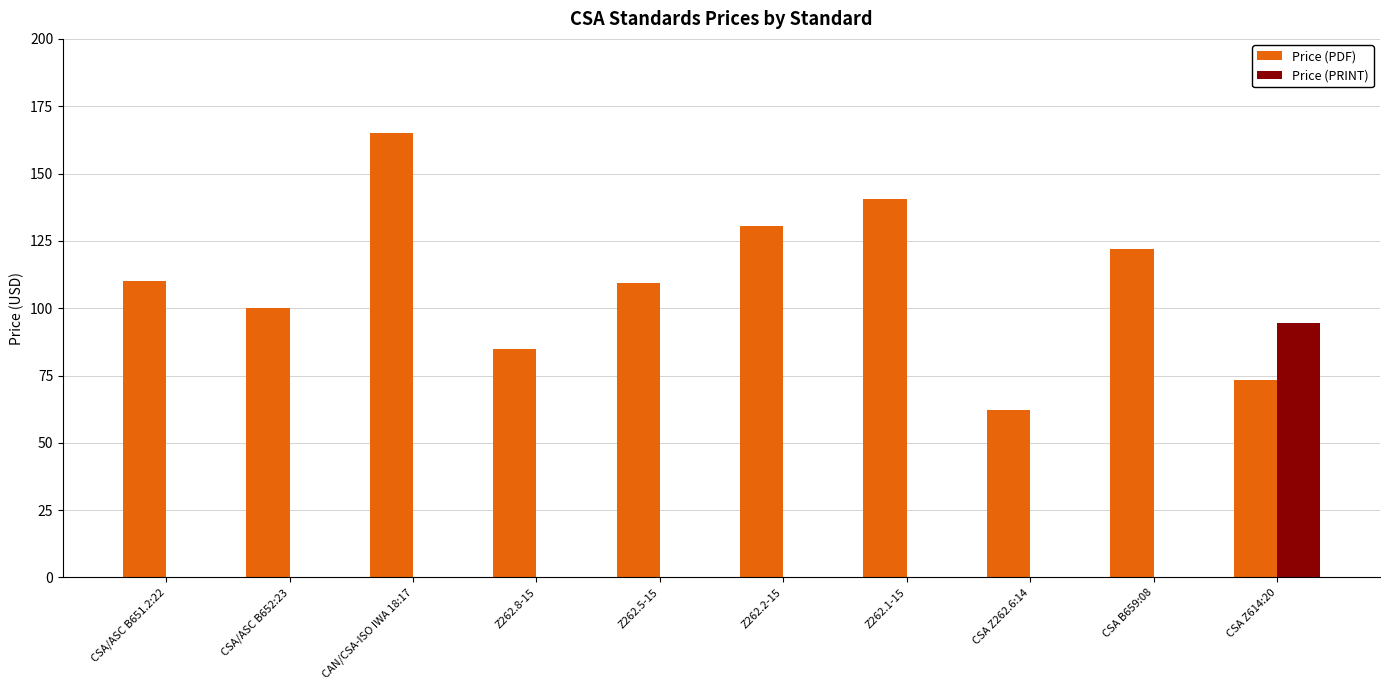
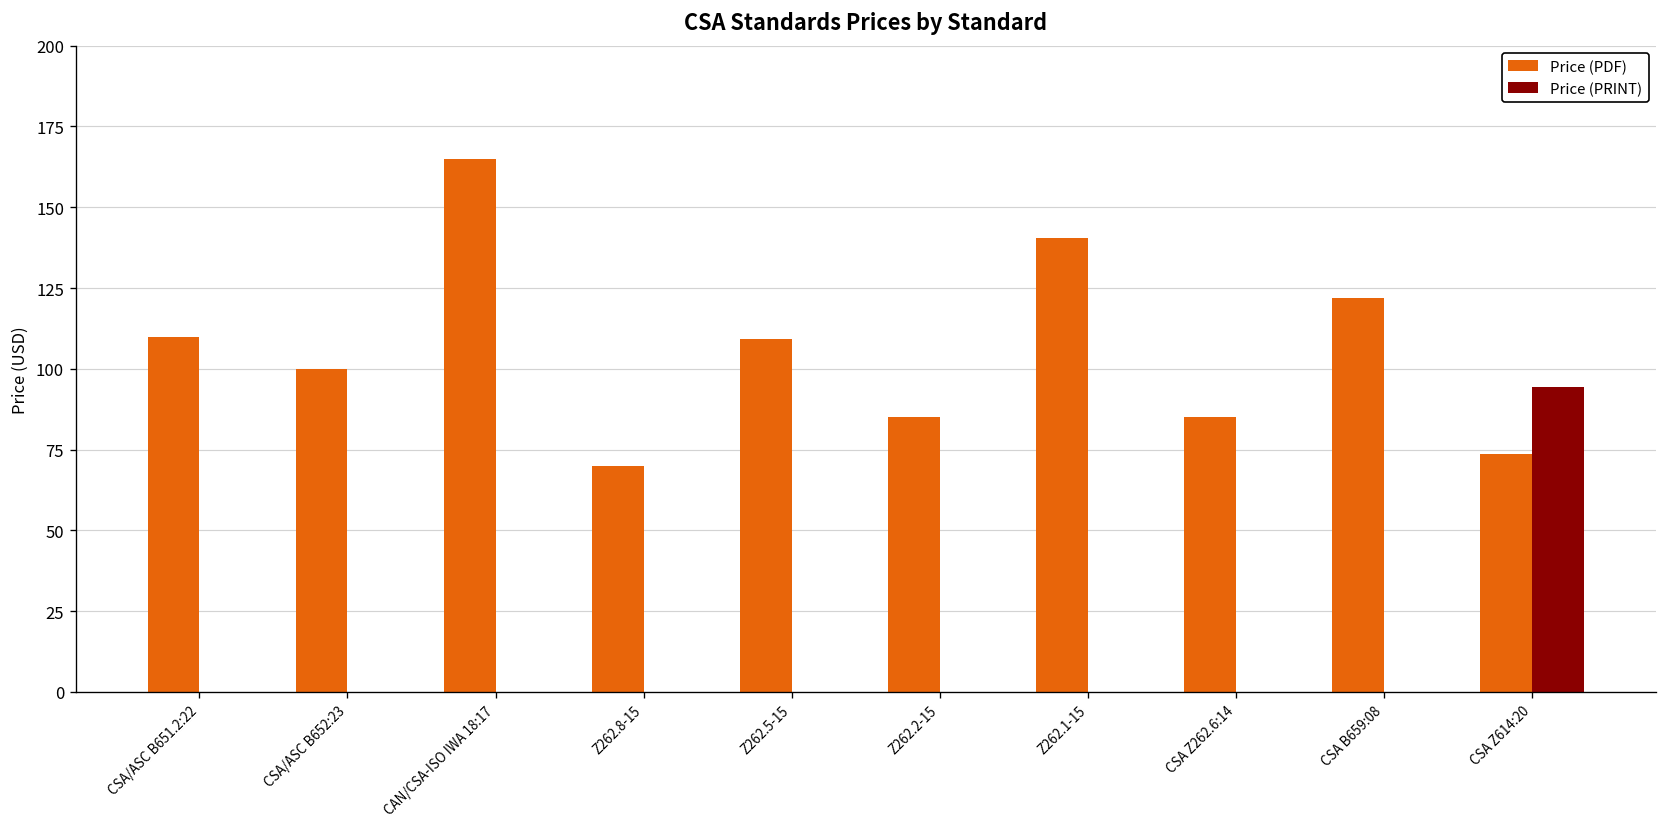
  {
    "Price (PDF)": {
      "CSA/ASC B651.2:22": 110,
      "CSA/ASC B652:23": 100,
      "CAN/CSA-ISO IWA 18:17": 165,
-     "Z262.8-15": 85,
+     "Z262.8-15": 70,
      "Z262.5-15": 109,
-     "Z262.2-15": 131,
+     "Z262.2-15": 85,
      "Z262.1-15": 141,
-     "CSA Z262.6:14": 62,
+     "CSA Z262.6:14": 85,
      "CSA B659:08": 122,
      "CSA Z614:20": 74
    },
    "Price (PRINT)": {
      "CSA/ASC B651.2:22": 0,
      "CSA/ASC B652:23": 0,
      "CAN/CSA-ISO IWA 18:17": 0,
      "Z262.8-15": 0,
      "Z262.5-15": 0,
      "Z262.2-15": 0,
      "Z262.1-15": 0,
      "CSA Z262.6:14": 0,
      "CSA B659:08": 0,
      "CSA Z614:20": 94
    }
  }
